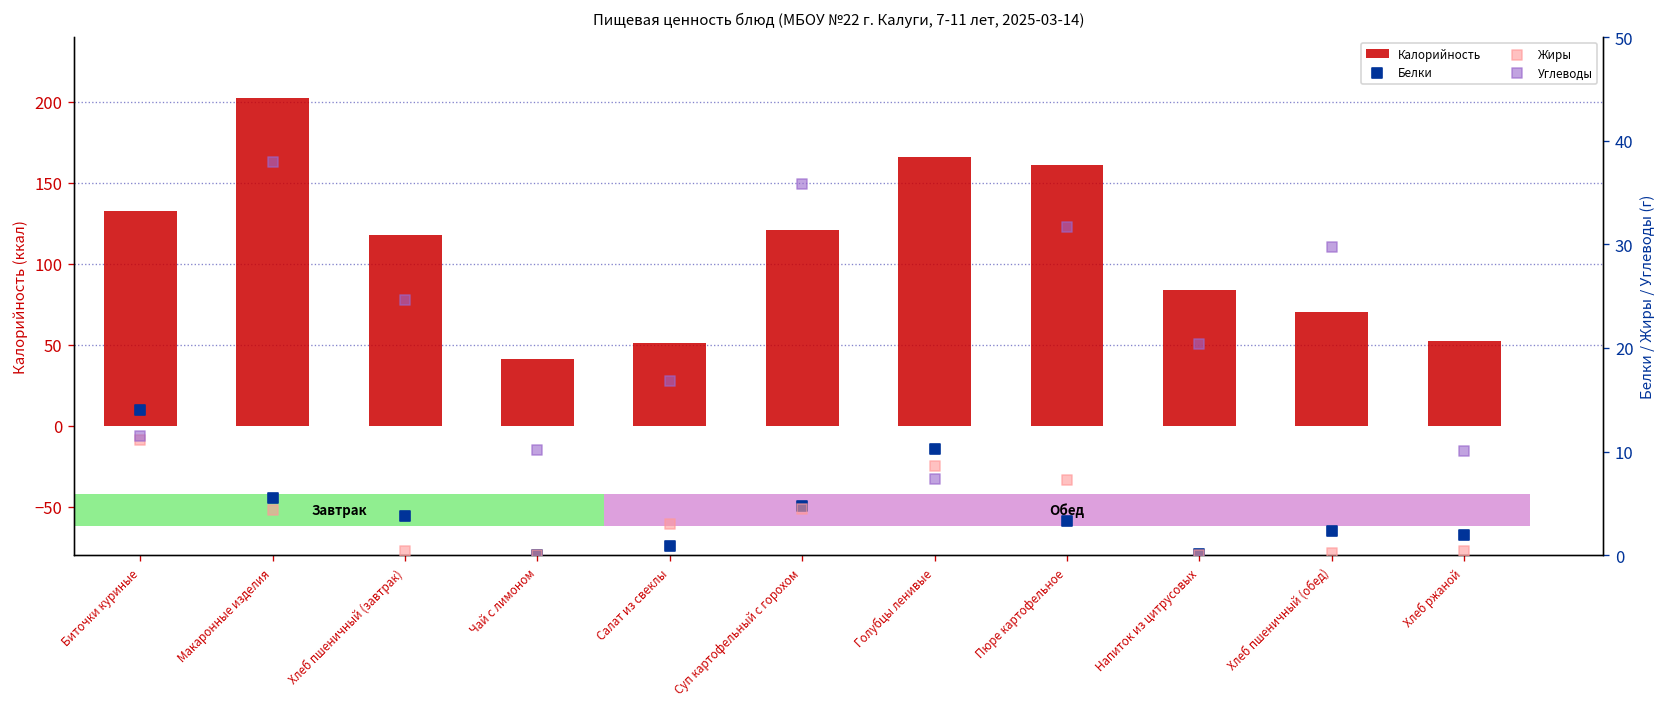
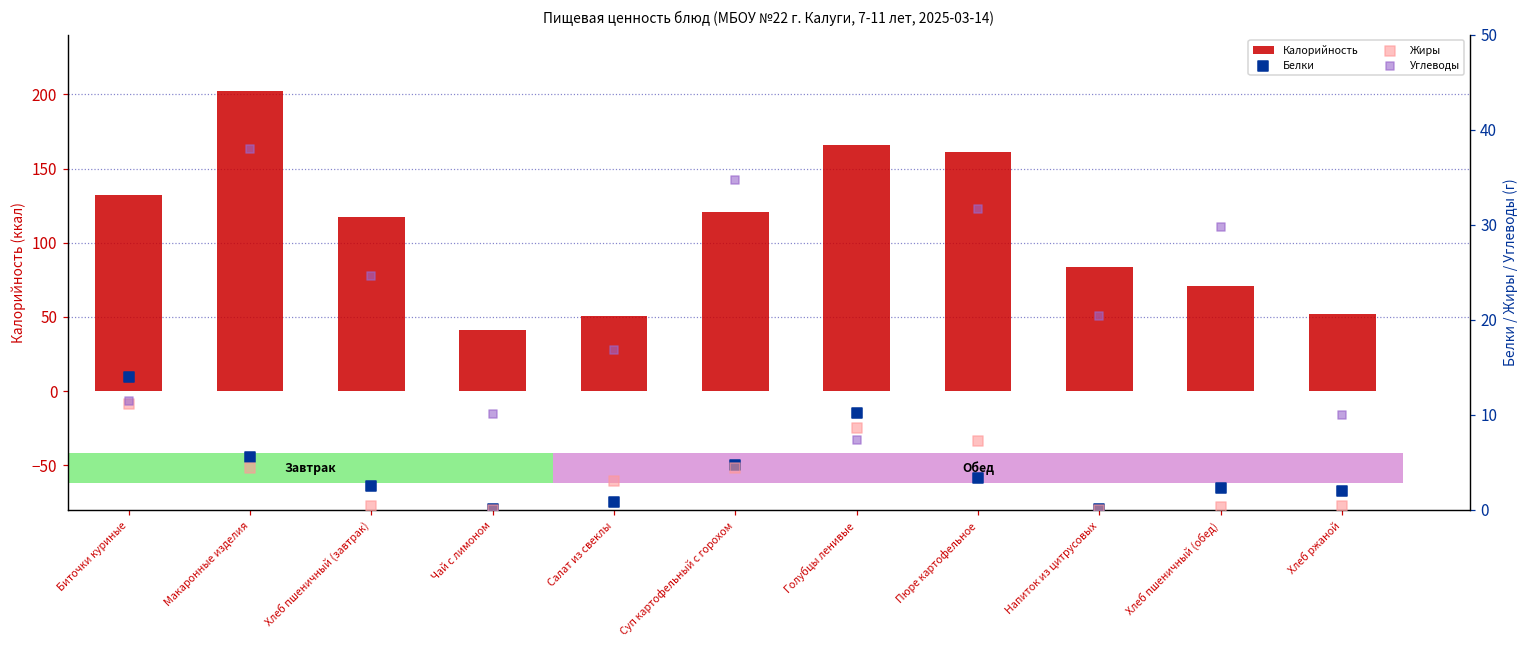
  {
    "Калорийность": {
      "Биточки куриные": 132,
      "Макаронные изделия": 202,
      "Хлеб пшеничный (завтрак)": 118,
      "Чай с лимоном": 41,
      "Салат из свеклы": 51,
      "Суп картофельный с горохом": 121,
      "Голубцы ленивые": 166,
      "Пюре картофельное": 161,
      "Напиток из цитрусовых": 84,
      "Хлеб пшеничный (обед)": 71,
      "Хлеб ржаной": 52
    },
    "Белки": {
-     "Хлеб пшеничный (завтрак)": 4
+     "Хлеб пшеничный (завтрак)": 3
    },
    "Углеводы": {
-     "Суп картофельный с горохом": 36
+     "Суп картофельный с горохом": 35
    }
  }
